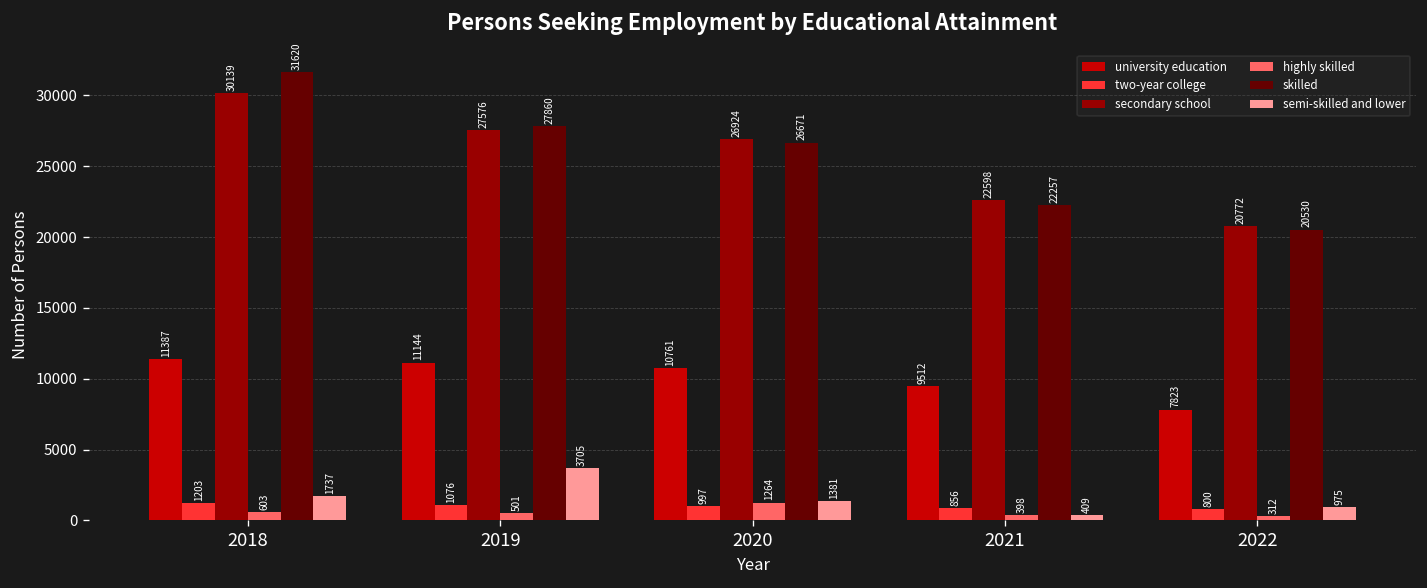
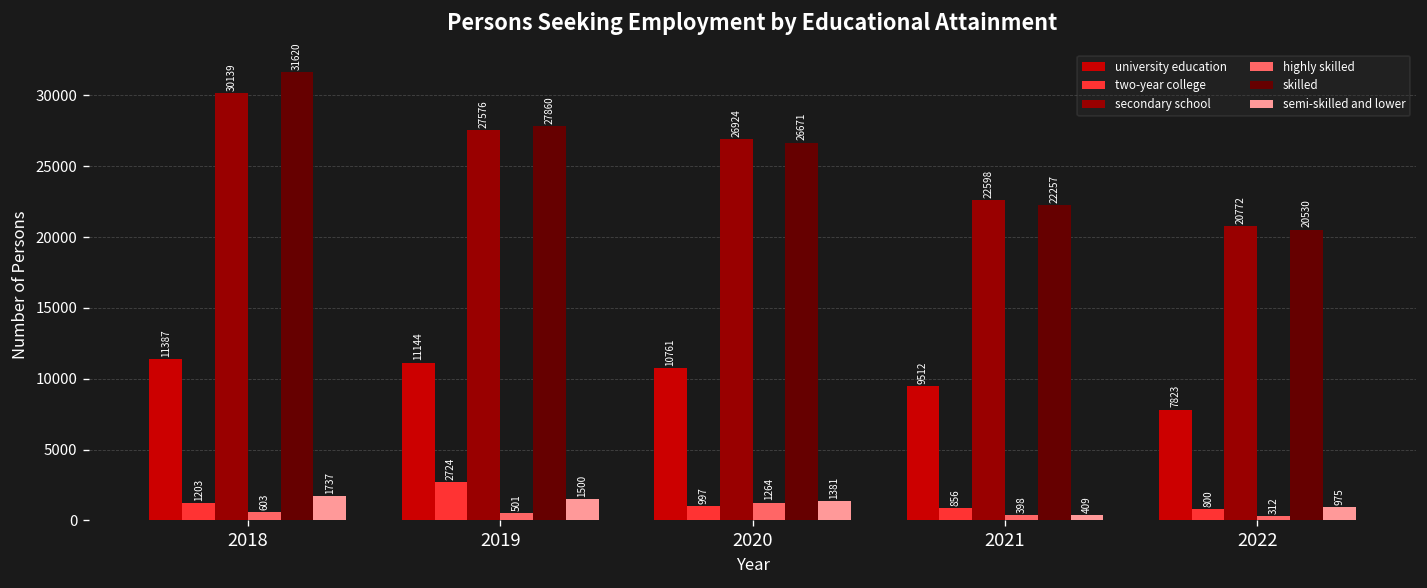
  {
    "two-year college": {
      "2018": 1203,
-     "2019": 1076,
+     "2019": 2724,
      "2020": 997,
      "2021": 856,
      "2022": 800
    },
    "highly skilled": {
      "2018": 603,
      "2019": 501,
      "2020": 1264,
      "2021": 398,
      "2022": 312
    },
    "semi-skilled and lower": {
      "2018": 1737,
-     "2019": 3705,
+     "2019": 1500,
      "2020": 1381,
      "2021": 409,
      "2022": 975
    }
  }
